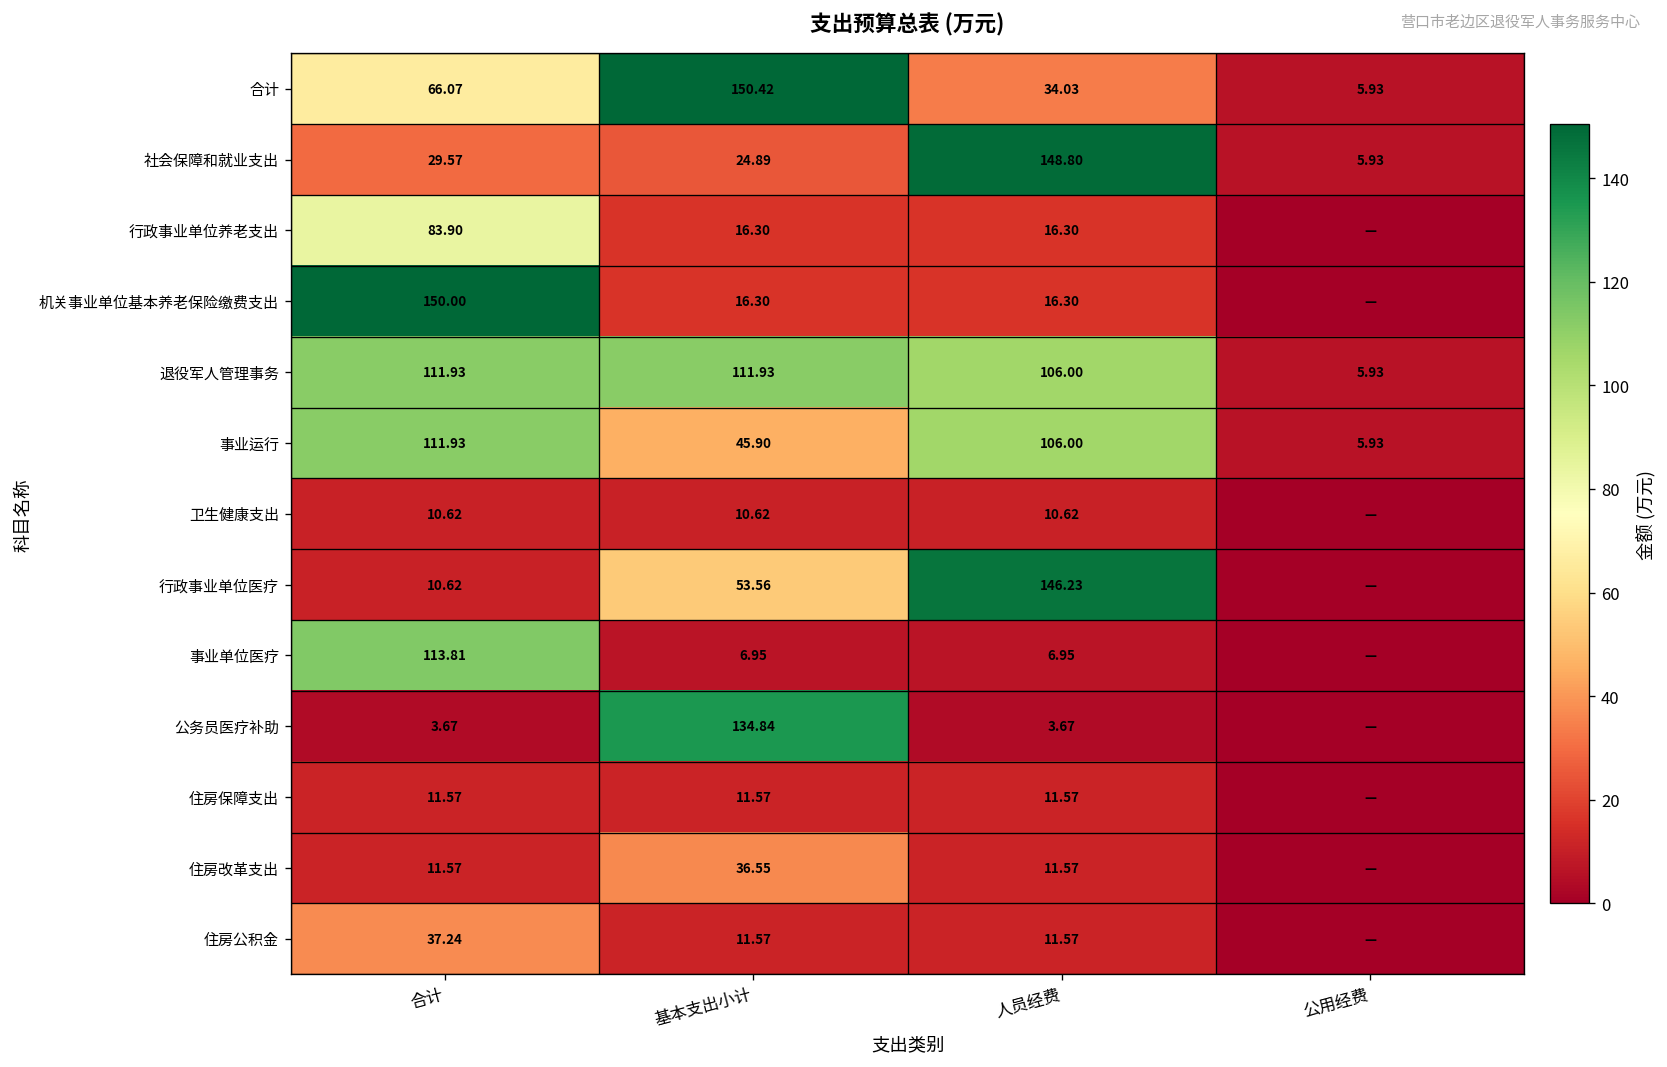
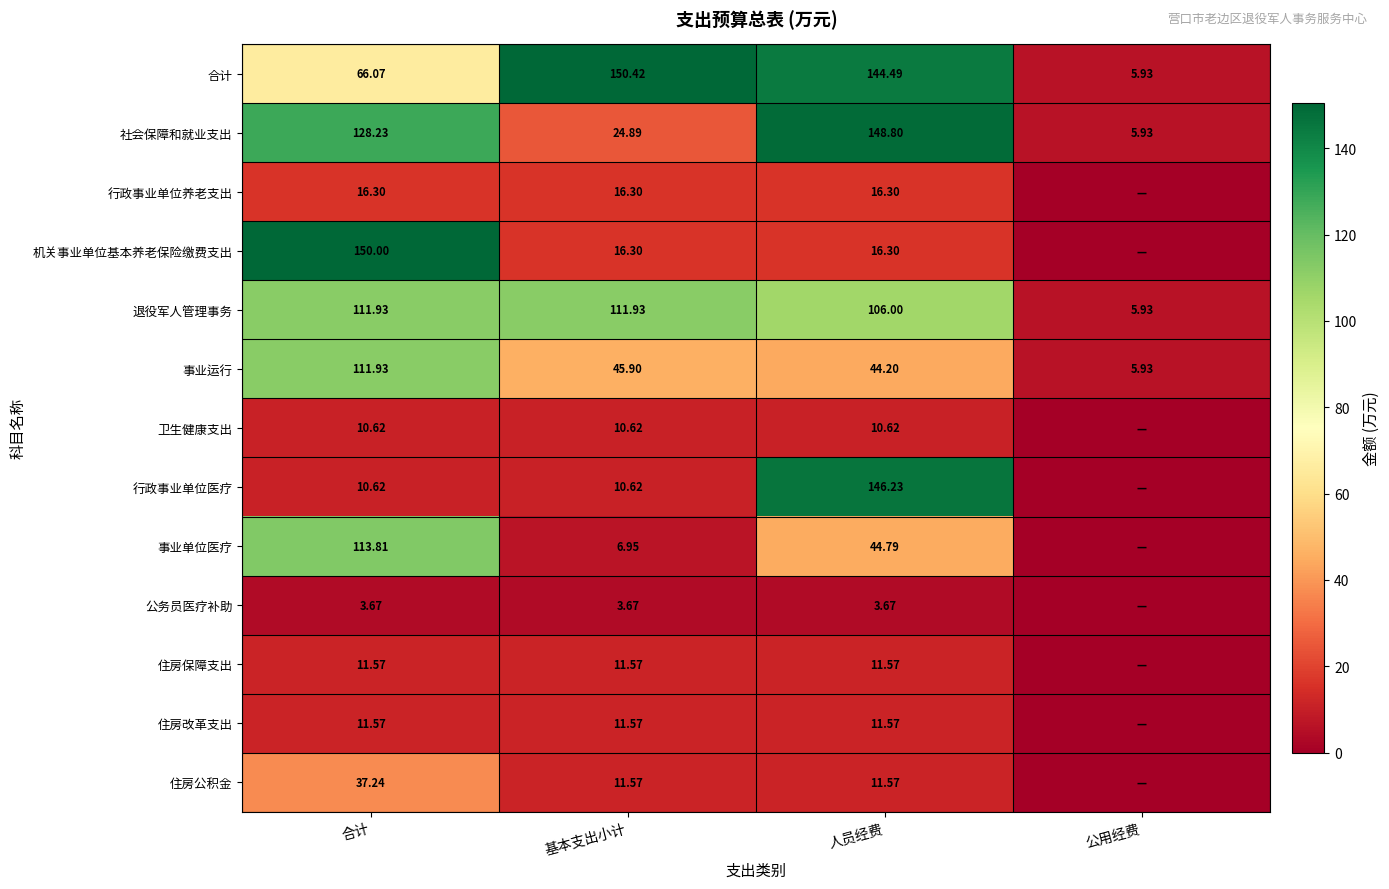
  {
    "合计": {
      "合计": 66.07,
      "基本支出小计": 150.42,
-     "人员经费": 34.03,
+     "人员经费": 144.49,
      "公用经费": 5.93
    },
    "社会保障和就业支出": {
-     "合计": 29.57,
+     "合计": 128.23,
      "基本支出小计": 24.89,
      "人员经费": 148.80,
      "公用经费": 5.93
    },
    "行政事业单位养老支出": {
-     "合计": 83.90,
+     "合计": 16.30,
      "基本支出小计": 16.30,
      "人员经费": 16.30
    },
    "机关事业单位基本养老保险缴费支出": {
      "合计": 150.00,
      "基本支出小计": 16.30,
      "人员经费": 16.30
    },
    "退役军人管理事务": {
      "合计": 111.93,
      "基本支出小计": 111.93,
      "人员经费": 106.00,
      "公用经费": 5.93
    },
    "事业运行": {
      "合计": 111.93,
      "基本支出小计": 45.90,
-     "人员经费": 106.00,
+     "人员经费": 44.20,
      "公用经费": 5.93
    },
    "卫生健康支出": {
      "合计": 10.62,
      "基本支出小计": 10.62,
      "人员经费": 10.62
    },
    "行政事业单位医疗": {
      "合计": 10.62,
-     "基本支出小计": 53.56,
+     "基本支出小计": 10.62,
      "人员经费": 146.23
    },
    "事业单位医疗": {
      "合计": 113.81,
      "基本支出小计": 6.95,
-     "人员经费": 6.95
+     "人员经费": 44.79
    },
    "公务员医疗补助": {
      "合计": 3.67,
-     "基本支出小计": 134.84,
+     "基本支出小计": 3.67,
      "人员经费": 3.67
    },
    "住房保障支出": {
      "合计": 11.57,
      "基本支出小计": 11.57,
      "人员经费": 11.57
    },
    "住房改革支出": {
      "合计": 11.57,
-     "基本支出小计": 36.55,
+     "基本支出小计": 11.57,
      "人员经费": 11.57
    },
    "住房公积金": {
      "合计": 37.24,
      "基本支出小计": 11.57,
      "人员经费": 11.57
    }
  }
